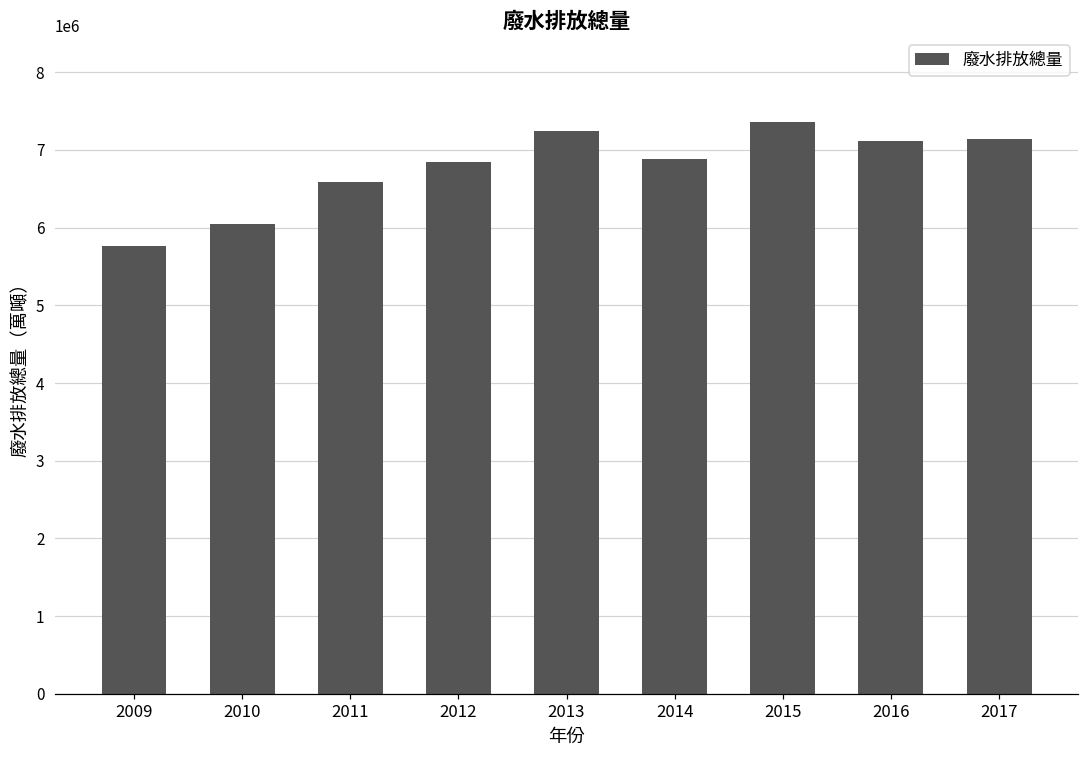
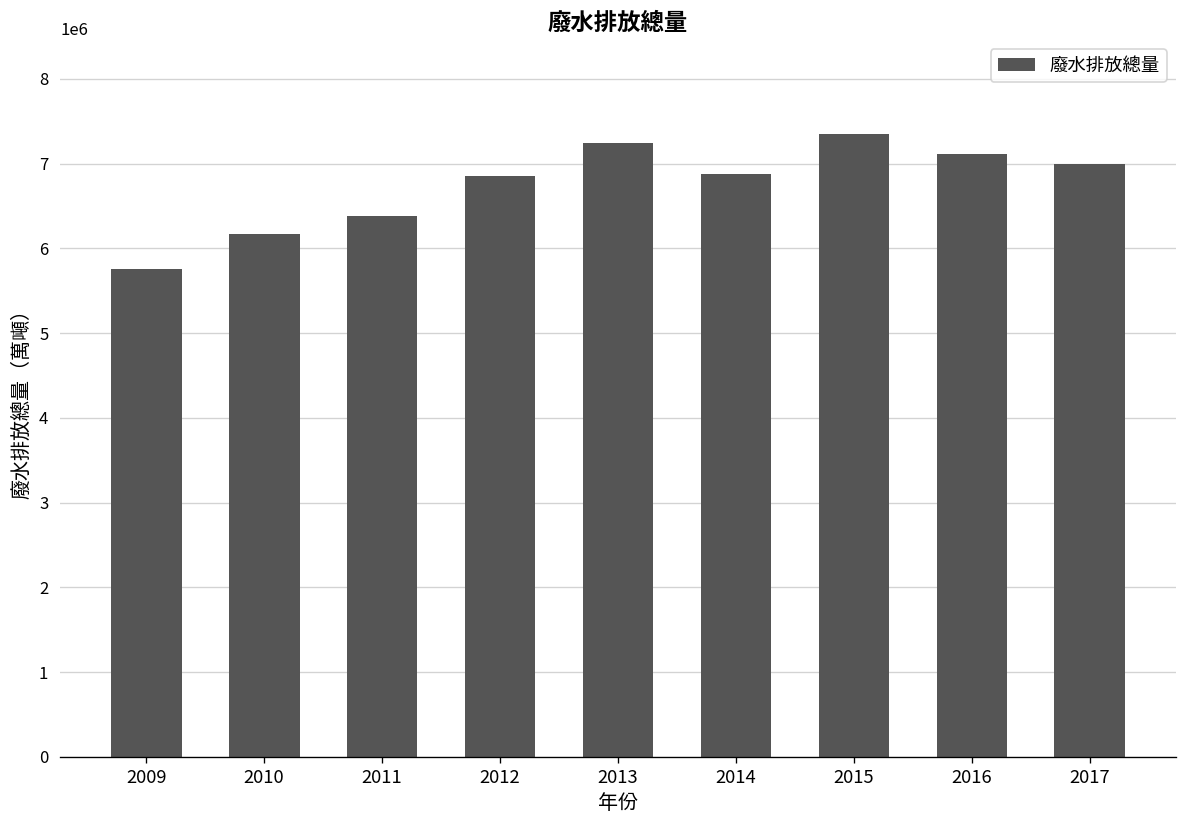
  {
    "2009": 5800000,
-   "2010": 6000000,
-   "2011": 6600000,
+   "2010": 6200000,
+   "2011": 6400000,
    "2012": 6800000,
    "2013": 7200000,
    "2014": 6900000,
    "2015": 7400000,
    "2016": 7100000,
-   "2017": 7100000
+   "2017": 7000000
  }
